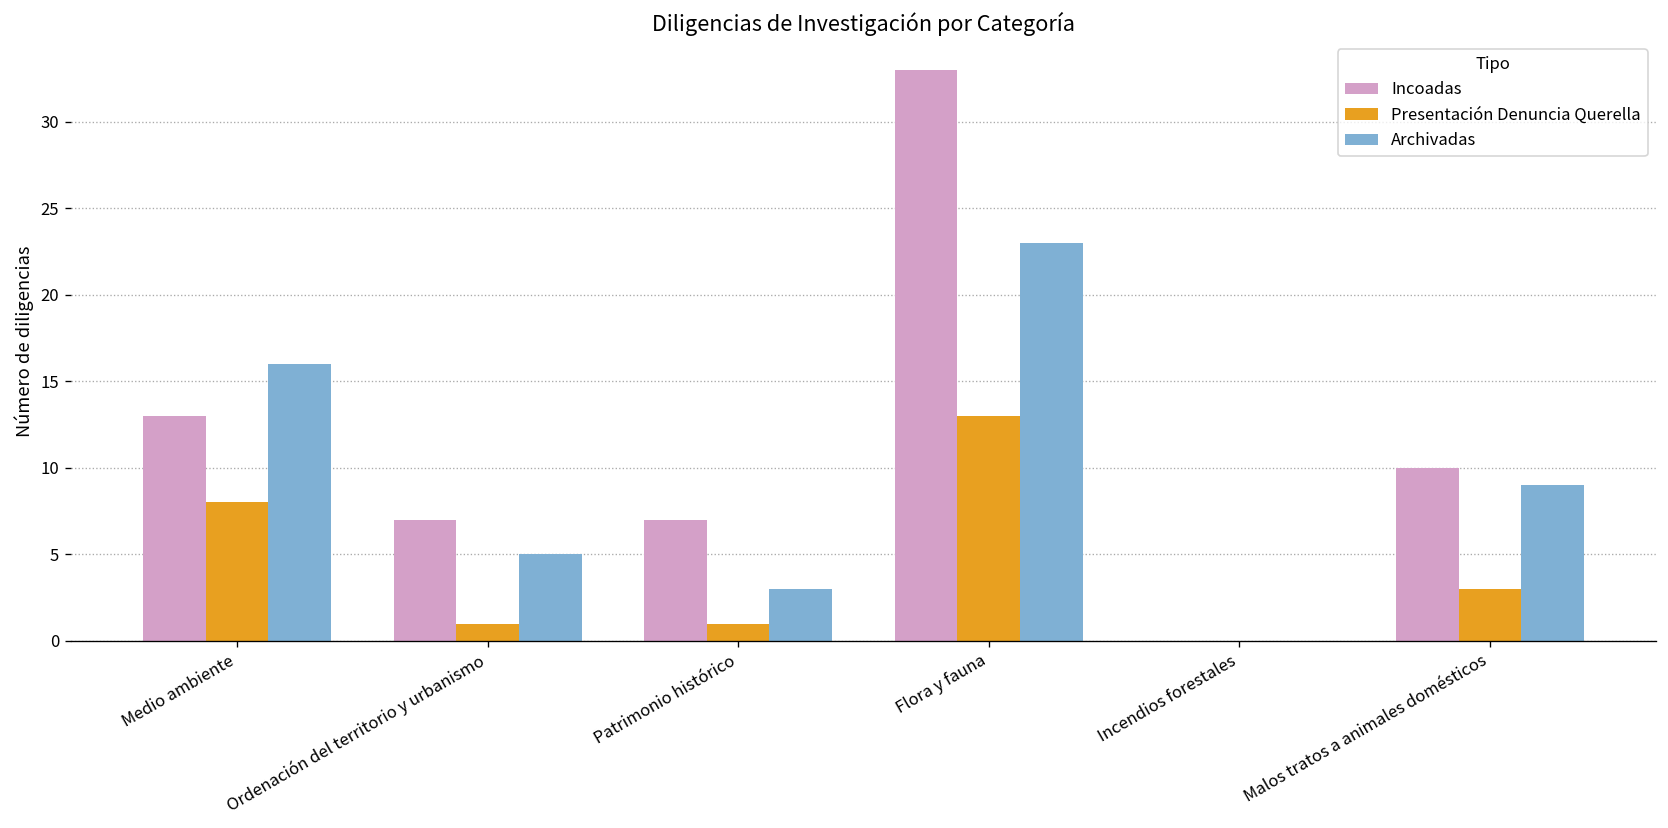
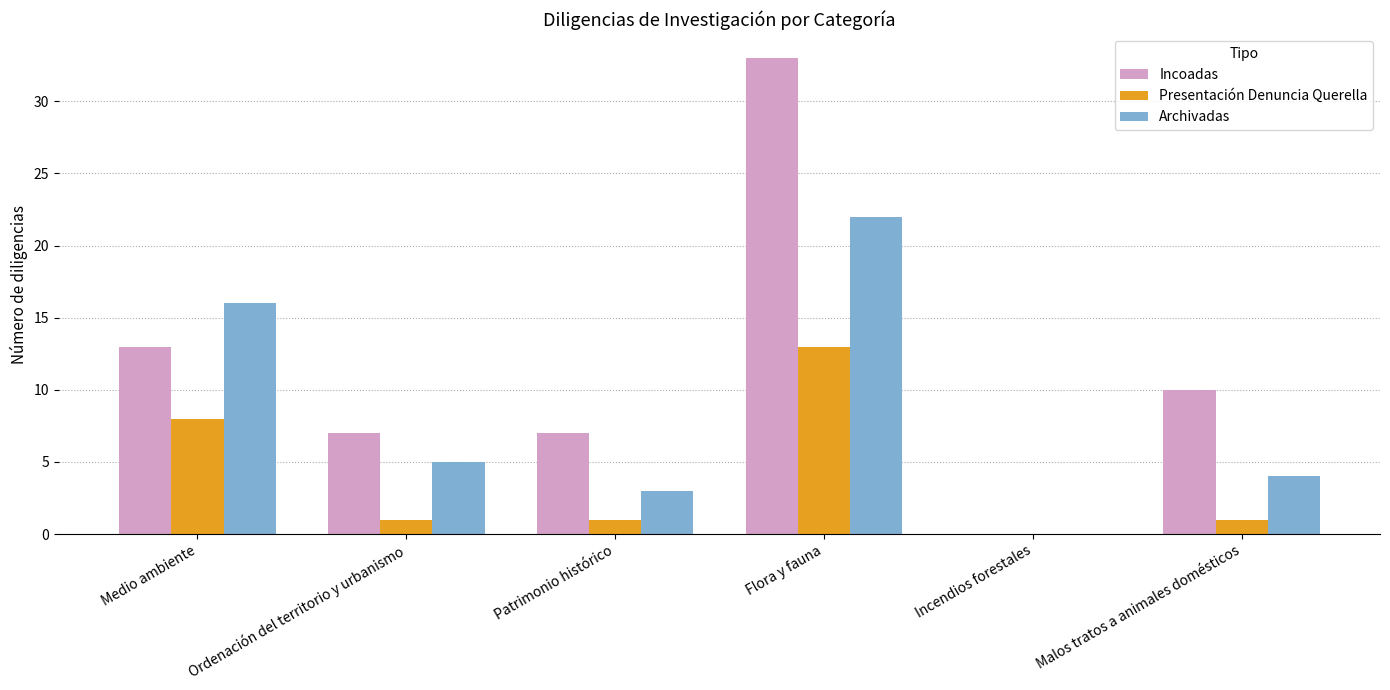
  {
    "Incoadas": {
      "Medio ambiente": 13,
      "Ordenación del territorio y urbanismo": 7,
      "Patrimonio histórico": 7,
      "Flora y fauna": 33,
      "Incendios forestales": 0,
      "Malos tratos a animales domésticos": 10
    },
    "Presentación Denuncia Querella": {
      "Medio ambiente": 8,
      "Ordenación del territorio y urbanismo": 1,
      "Patrimonio histórico": 1,
      "Flora y fauna": 13,
      "Incendios forestales": 0,
-     "Malos tratos a animales domésticos": 3
+     "Malos tratos a animales domésticos": 1
    },
    "Archivadas": {
      "Medio ambiente": 16,
      "Ordenación del territorio y urbanismo": 5,
      "Patrimonio histórico": 3,
-     "Flora y fauna": 23,
+     "Flora y fauna": 22,
      "Incendios forestales": 0,
-     "Malos tratos a animales domésticos": 9
+     "Malos tratos a animales domésticos": 4
    }
  }
